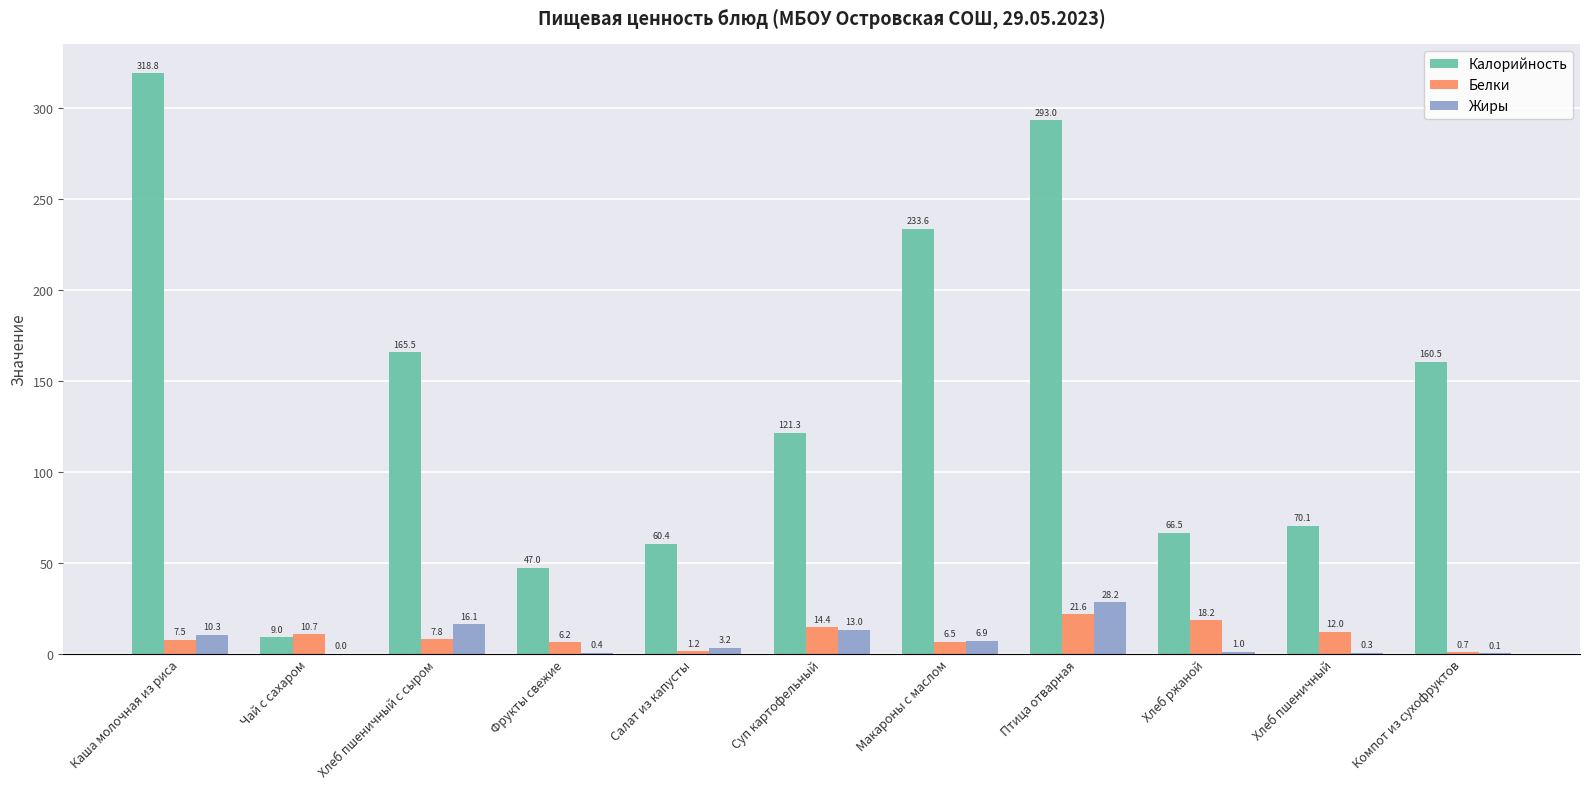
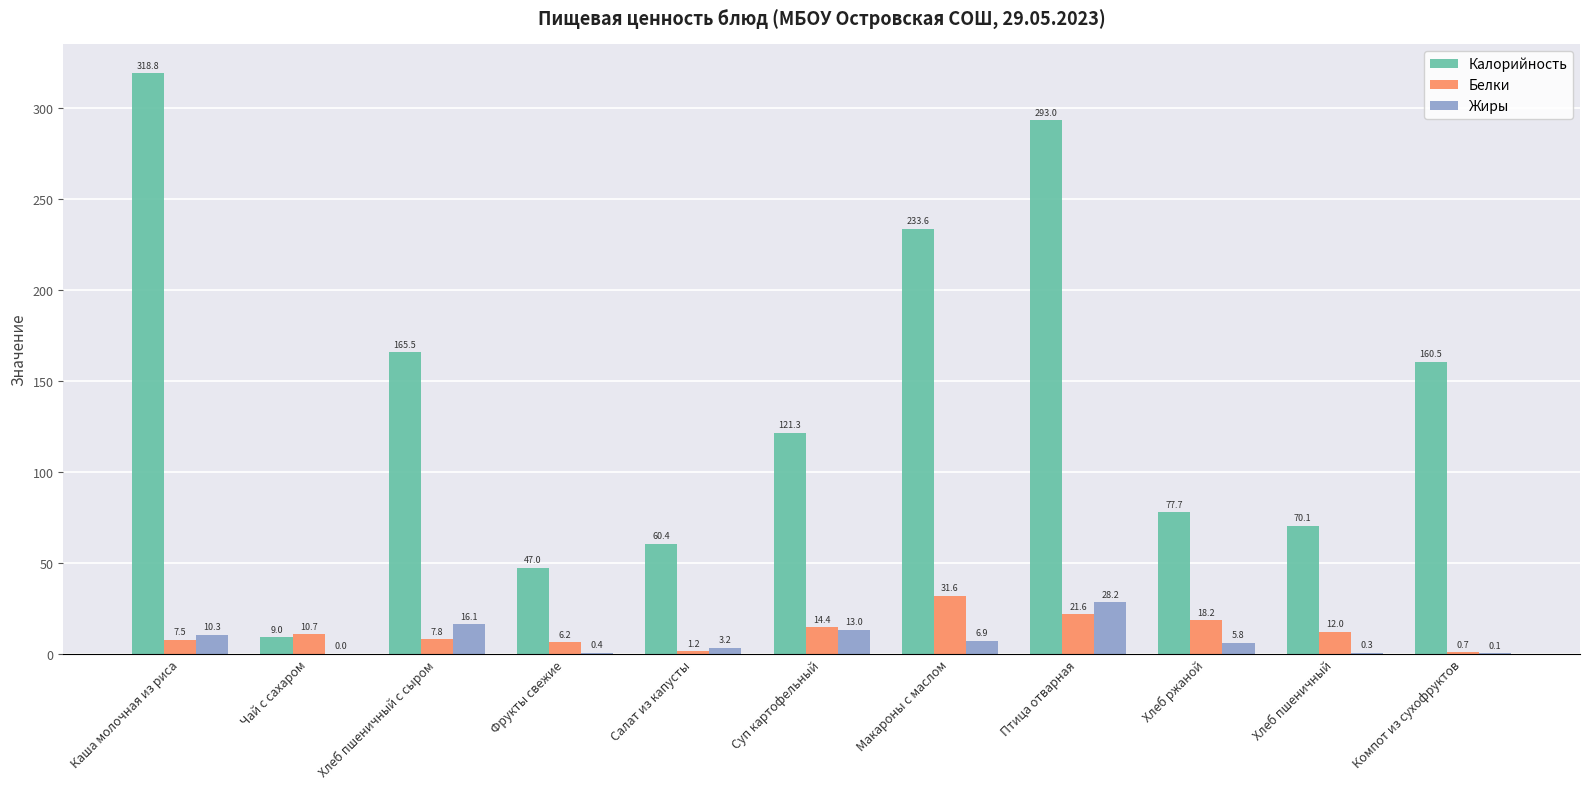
  {
    "Калорийность": {
      "Каша молочная из риса": 318.8,
      "Чай с сахаром": 9.0,
      "Хлеб пшеничный с сыром": 165.5,
      "Фрукты свежие": 47.0,
      "Салат из капусты": 60.4,
      "Суп картофельный": 121.3,
      "Макароны с маслом": 233.6,
      "Птица отварная": 293.0,
-     "Хлеб ржаной": 66.5,
+     "Хлеб ржаной": 77.7,
      "Хлеб пшеничный": 70.1,
      "Компот из сухофруктов": 160.5
    },
    "Белки": {
      "Каша молочная из риса": 7.5,
      "Чай с сахаром": 10.7,
      "Хлеб пшеничный с сыром": 7.8,
      "Фрукты свежие": 6.2,
      "Салат из капусты": 1.2,
      "Суп картофельный": 14.4,
-     "Макароны с маслом": 6.5,
+     "Макароны с маслом": 31.6,
      "Птица отварная": 21.6,
      "Хлеб ржаной": 18.2,
      "Хлеб пшеничный": 12.0,
      "Компот из сухофруктов": 0.7
    },
    "Жиры": {
      "Каша молочная из риса": 10.3,
      "Чай с сахаром": 0.0,
      "Хлеб пшеничный с сыром": 16.1,
      "Фрукты свежие": 0.4,
      "Салат из капусты": 3.2,
      "Суп картофельный": 13.0,
      "Макароны с маслом": 6.9,
      "Птица отварная": 28.2,
-     "Хлеб ржаной": 1.0,
+     "Хлеб ржаной": 5.8,
      "Хлеб пшеничный": 0.3,
      "Компот из сухофруктов": 0.1
    }
  }
